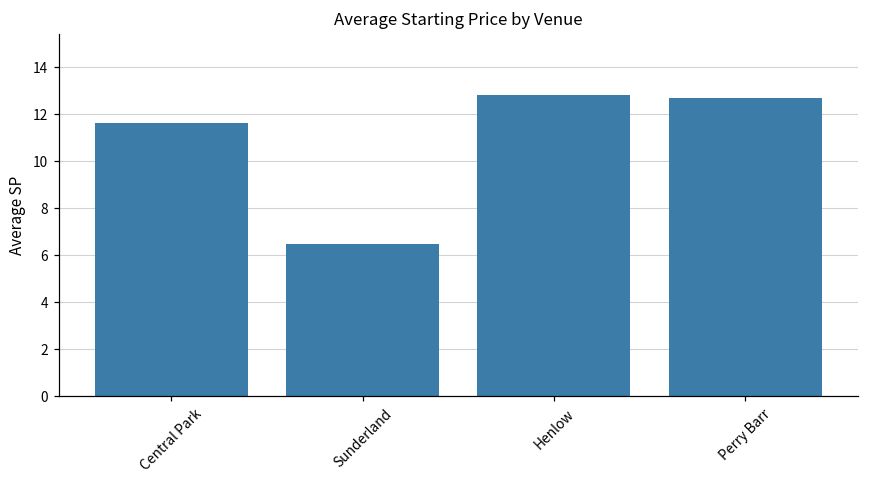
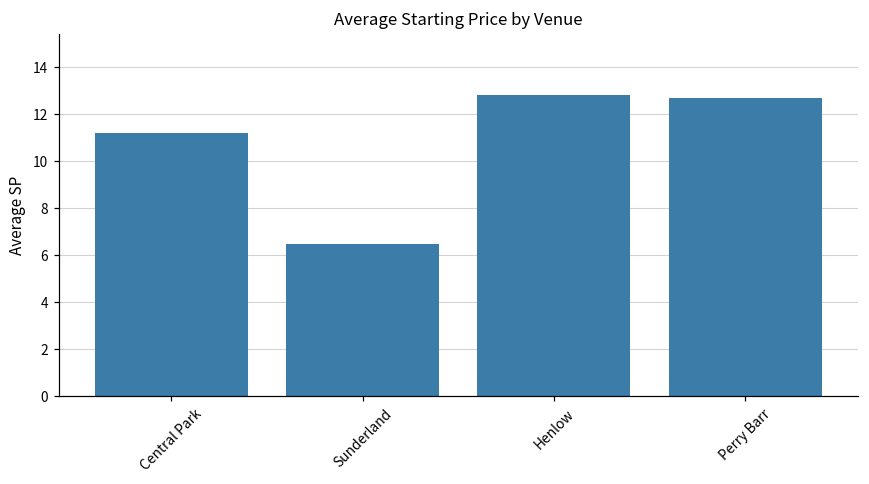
  {
-   "Central Park": 11.6,
+   "Central Park": 11.2,
    "Sunderland": 6.5,
    "Henlow": 12.8,
    "Perry Barr": 12.7
  }
